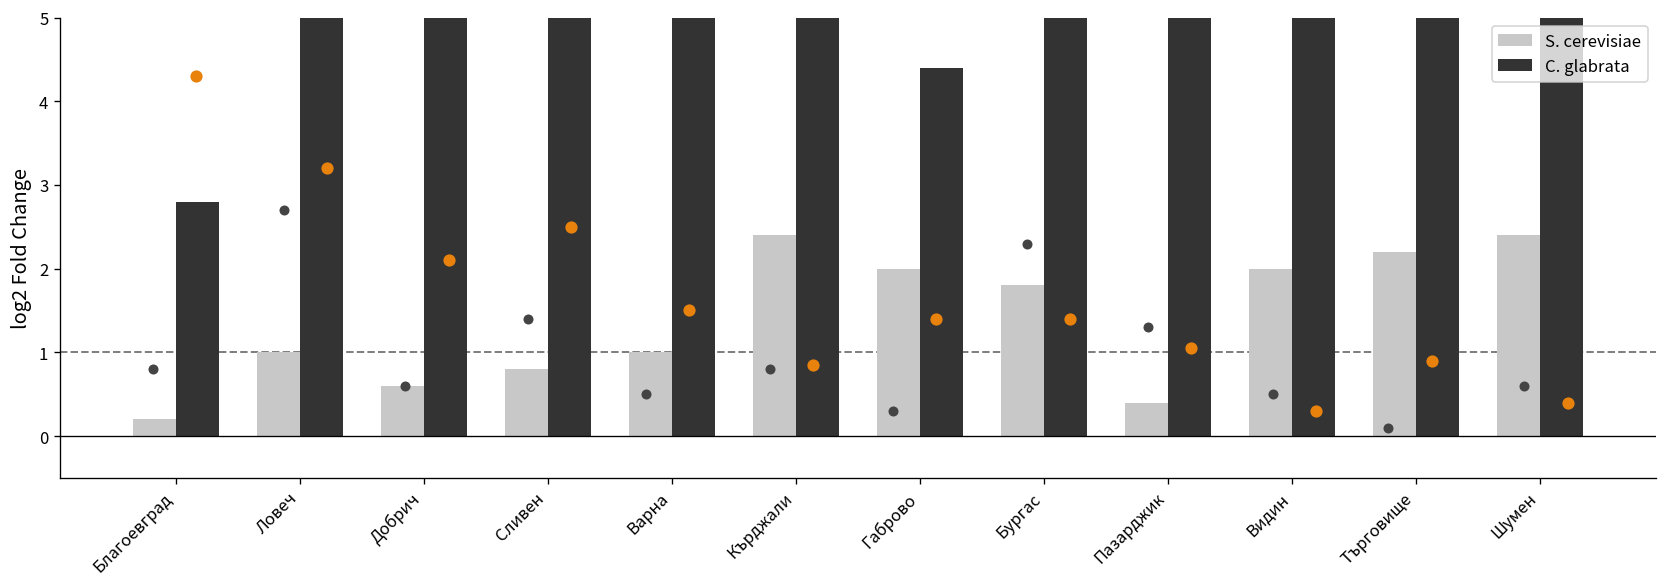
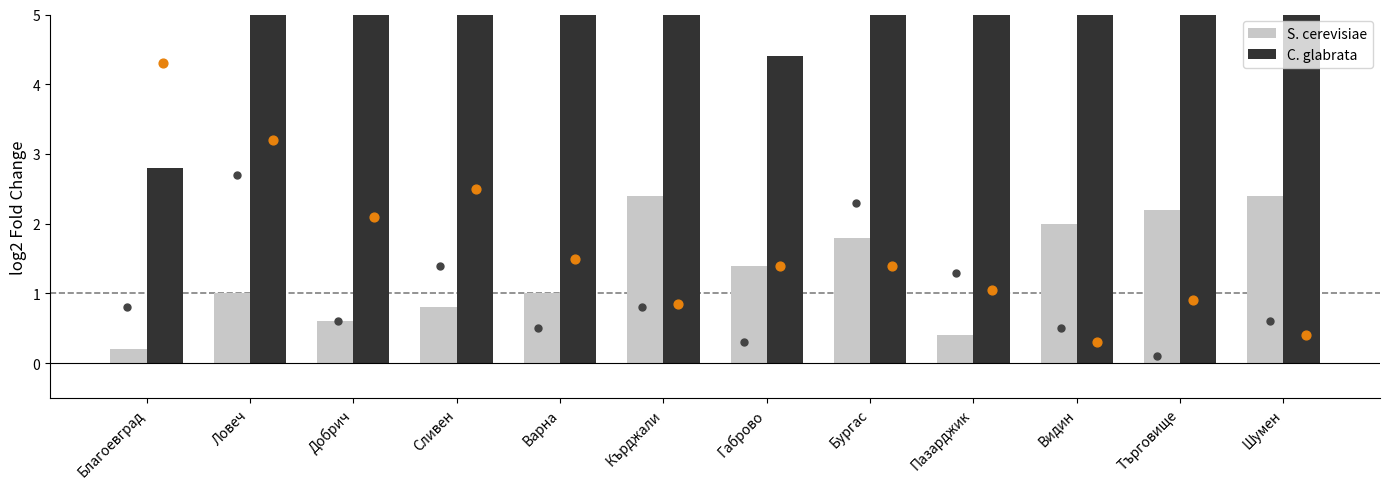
  {
    "S. cerevisiae": {
      "Благоевград": 0.2,
      "Ловеч": 1.0,
      "Добрич": 0.6,
      "Сливен": 0.8,
      "Варна": 1.0,
      "Кърджали": 2.4,
-     "Габрово": 2.0,
+     "Габрово": 1.4,
      "Бургас": 1.8,
      "Пазарджик": 0.4,
      "Видин": 2.0,
      "Търговище": 2.2,
      "Шумен": 2.4
    }
  }
